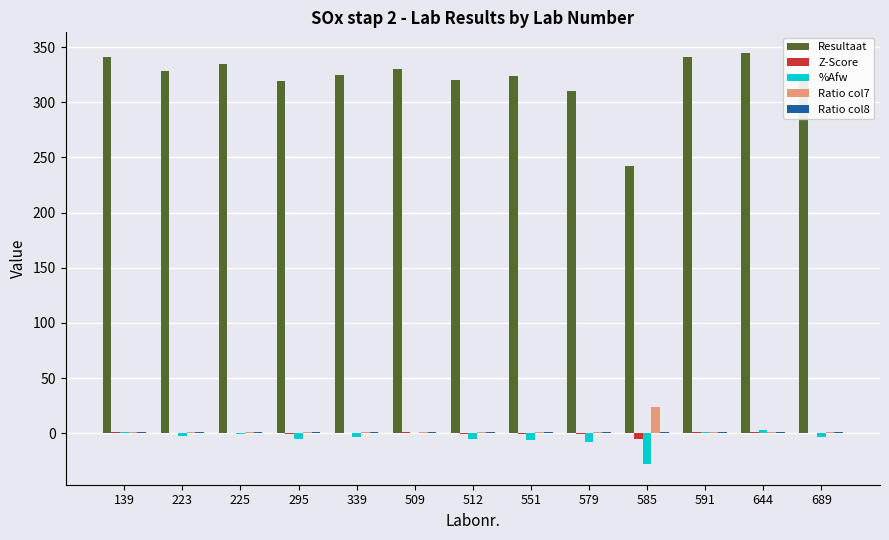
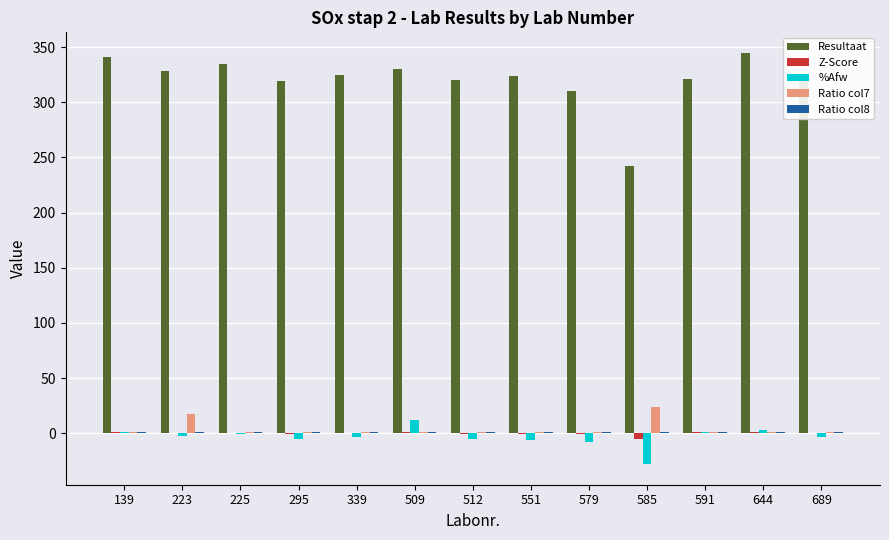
  {
    "Resultaat": {
      "139": 341,
      "223": 328,
      "225": 334,
      "295": 319,
      "339": 325,
      "509": 330,
      "512": 320,
      "551": 324,
      "579": 310,
      "585": 242,
-     "591": 341,
+     "591": 321,
      "644": 345
    },
    "Z-Score": {
      "585": -5
    },
    "%Afw": {
      "223": -2,
      "295": -5,
      "339": -3,
-     "509": 1,
+     "509": 12,
      "512": -5,
      "551": -6,
      "579": -8,
      "585": -28,
      "644": 3,
      "689": -3
    },
    "Ratio col7": {
-     "223": 1,
+     "223": 17,
      "585": 24
    }
  }
